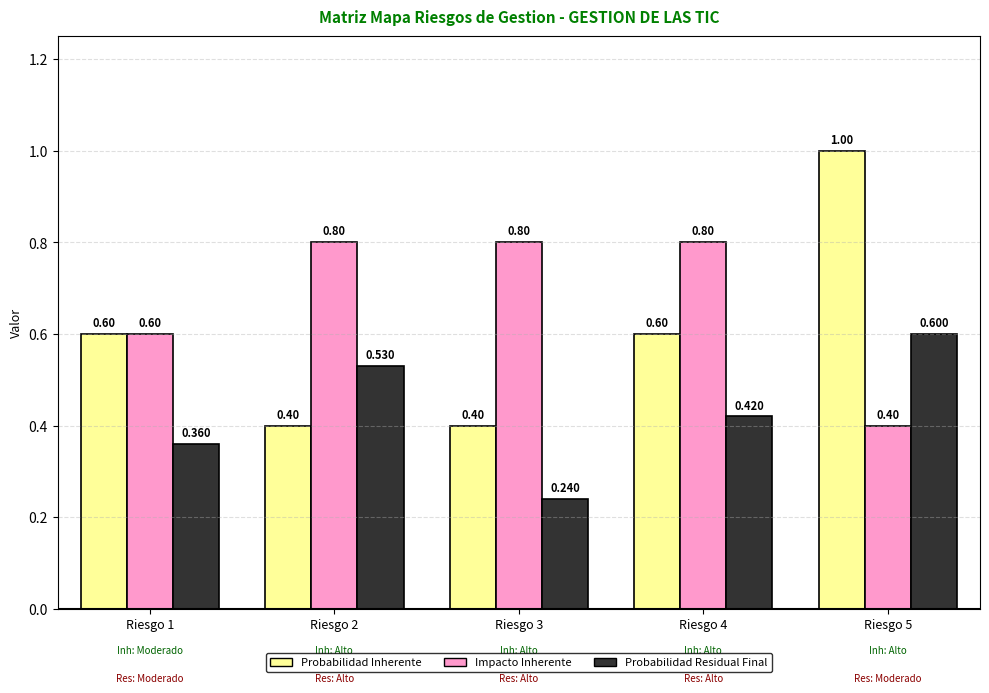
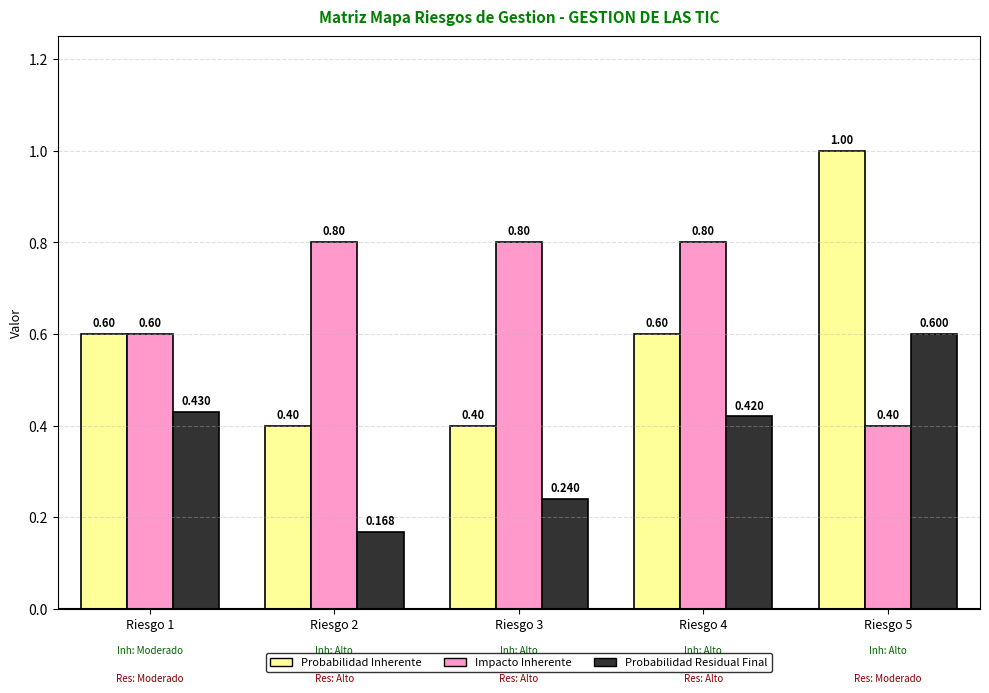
  {
    "Probabilidad Inherente": {
      "Riesgo 1": 0.60,
      "Riesgo 2": 0.40,
      "Riesgo 3": 0.40,
      "Riesgo 4": 0.60,
      "Riesgo 5": 1.00
    },
    "Impacto Inherente": {
      "Riesgo 1": 0.60,
      "Riesgo 2": 0.80,
      "Riesgo 3": 0.80,
      "Riesgo 4": 0.80,
      "Riesgo 5": 0.40
    },
    "Probabilidad Residual Final": {
-     "Riesgo 1": 0.360,
-     "Riesgo 2": 0.530,
+     "Riesgo 1": 0.430,
+     "Riesgo 2": 0.168,
      "Riesgo 3": 0.240,
      "Riesgo 4": 0.420,
      "Riesgo 5": 0.600
    }
  }
